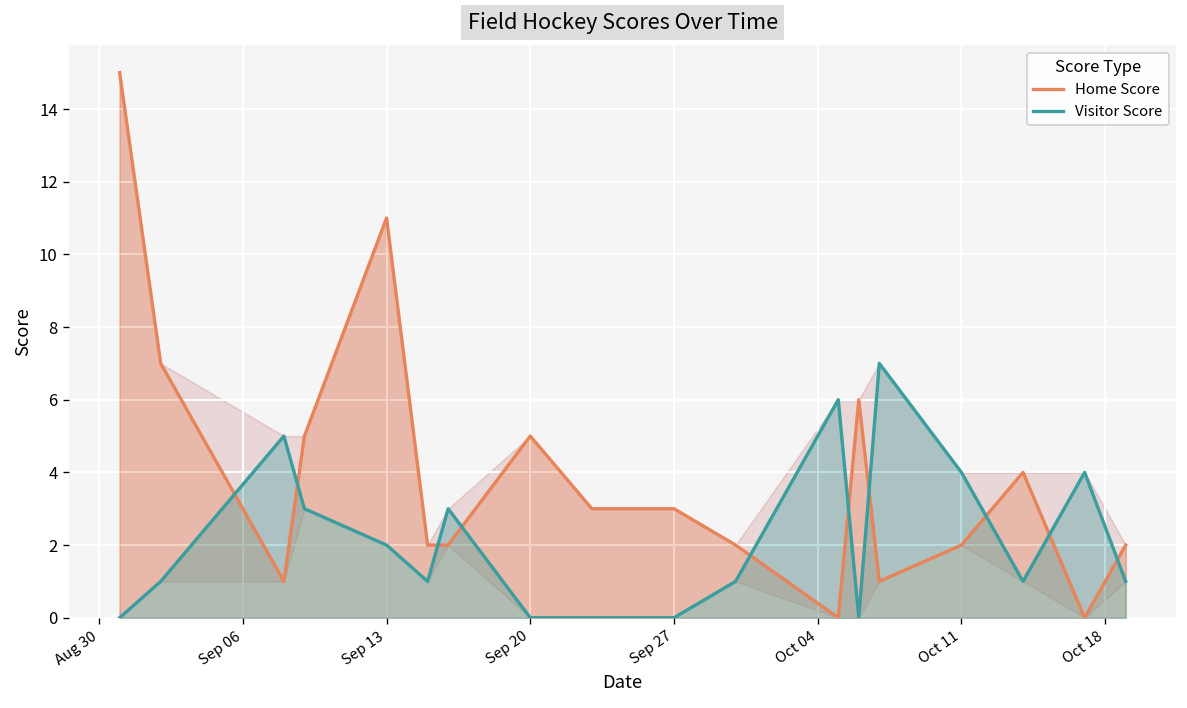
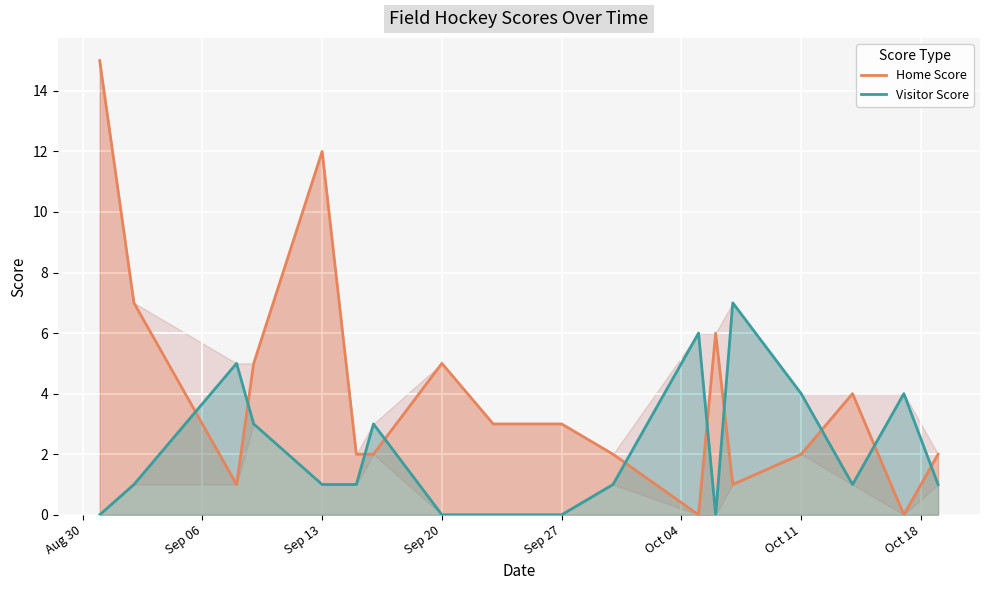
  {
    "Home Score": {
-     "Sep 13": 11,
+     "Sep 13": 12,
      "Oct 11": 2
    },
    "Visitor Score": {
-     "Sep 13": 2,
+     "Sep 13": 1,
      "Sep 20": 0,
      "Sep 27": 0
    }
  }
